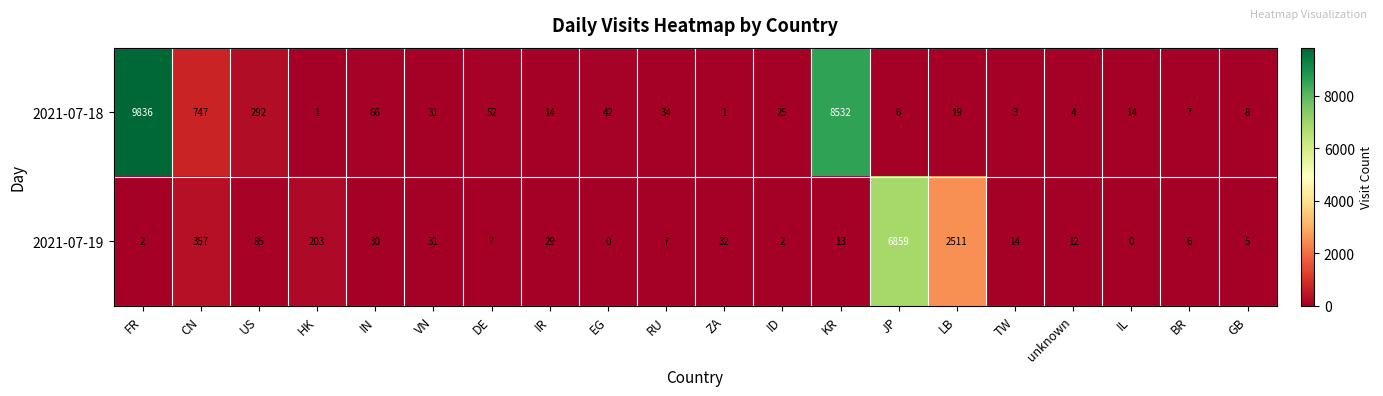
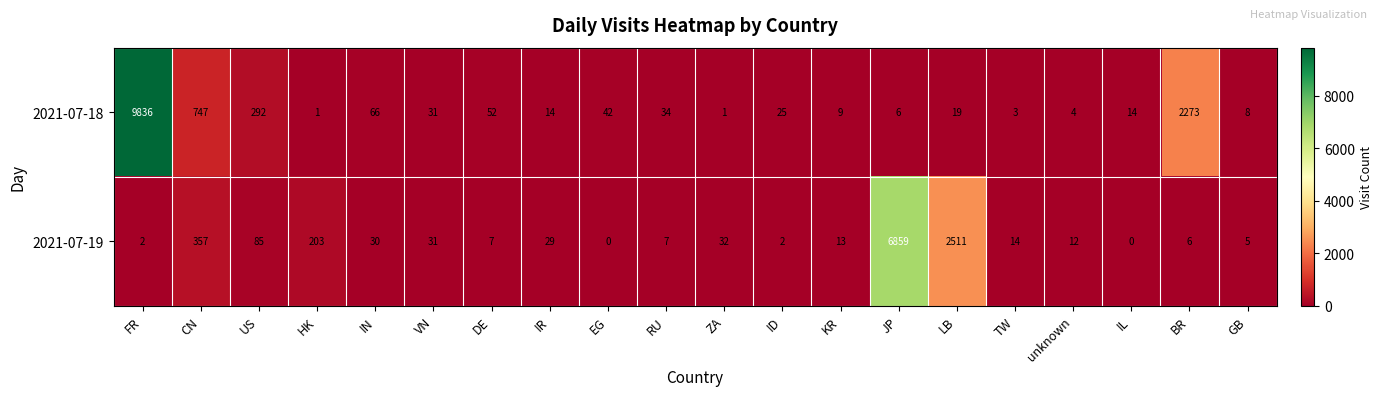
  {
    "2021-07-18": {
      "FR": 9836,
      "CN": 747,
      "US": 292,
      "HK": 1,
      "IN": 66,
      "VN": 31,
      "DE": 52,
      "IR": 14,
      "EG": 42,
      "RU": 34,
      "ZA": 1,
      "ID": 25,
-     "KR": 8532,
+     "KR": 9,
      "JP": 6,
      "LB": 19,
      "TW": 3,
      "unknown": 4,
      "IL": 14,
-     "BR": 7,
+     "BR": 2273,
      "GB": 8
    },
    "2021-07-19": {
      "FR": 2,
      "CN": 357,
      "US": 85,
      "HK": 203,
      "IN": 30,
      "VN": 31,
      "DE": 7,
      "IR": 29,
      "EG": 0,
      "RU": 7,
      "ZA": 32,
      "ID": 2,
      "KR": 13,
      "JP": 6859,
      "LB": 2511,
      "TW": 14,
      "unknown": 12,
      "IL": 0,
      "BR": 6,
      "GB": 5
    }
  }
